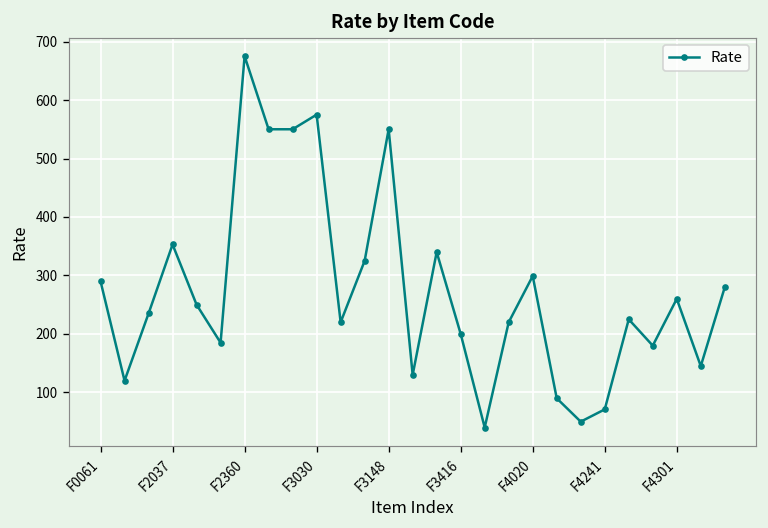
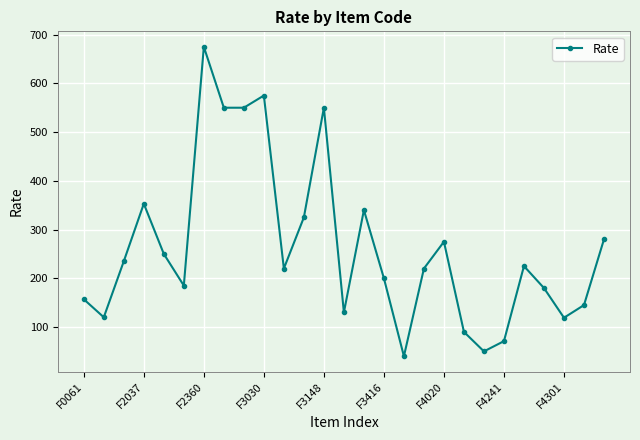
  {
-   "F0061": 290,
+   "F0061": 160,
    "F2037": 350,
    "F2360": 680,
    "F3030": 580,
    "F3148": 550,
    "F3416": 200,
-   "F4020": 300,
+   "F4020": 280,
    "F4241": 70,
-   "F4301": 260
+   "F4301": 120
  }
